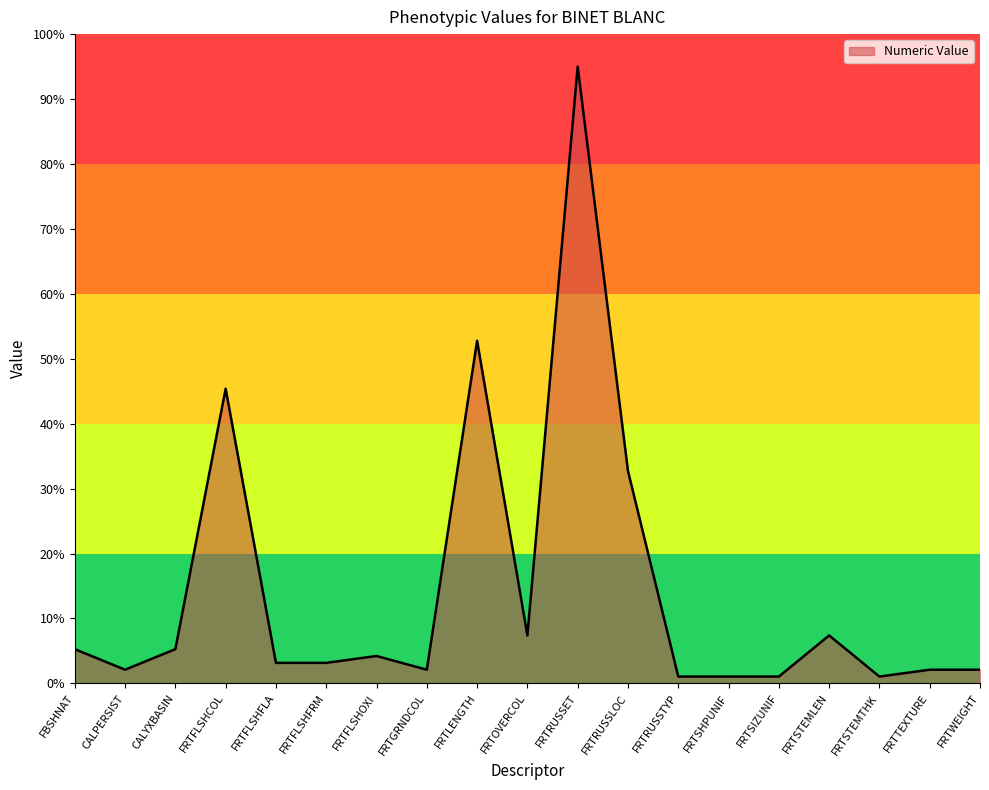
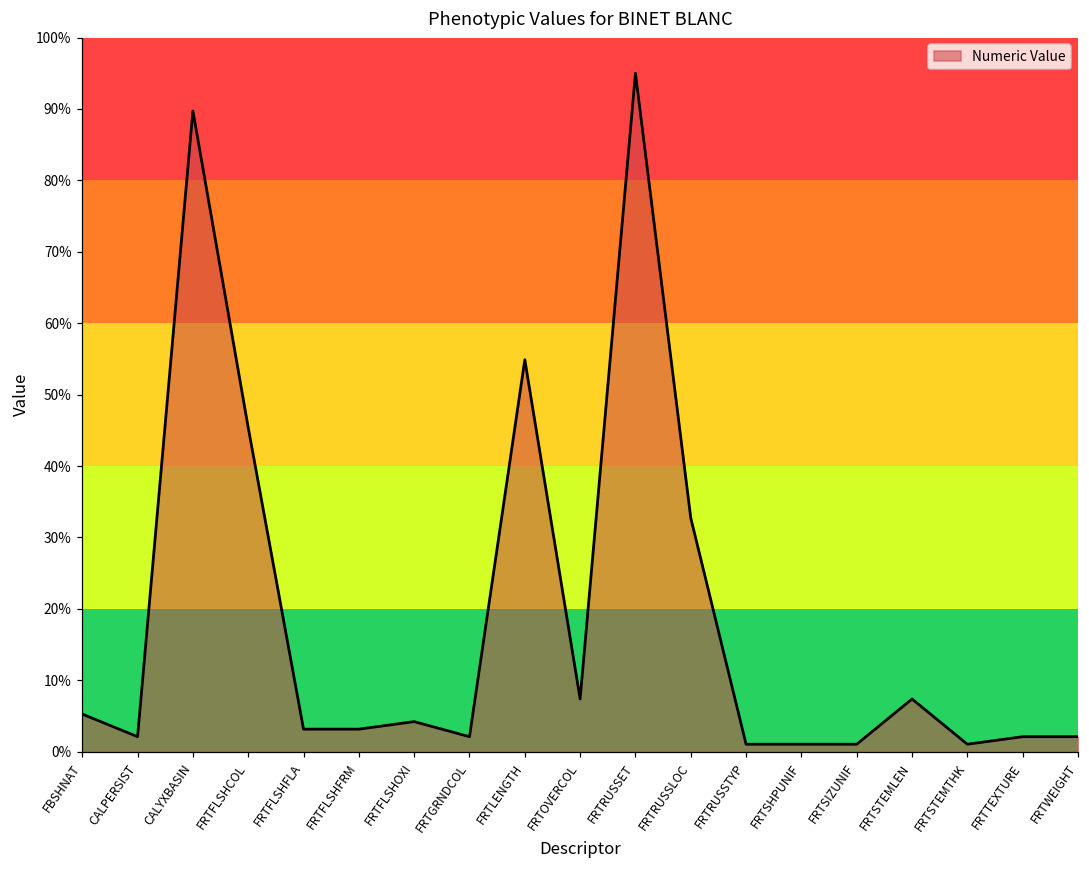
  {
    "FBSHNAT": "5%",
    "CALPERSIST": "2%",
-   "CALYXBASIN": "5%",
+   "CALYXBASIN": "90%",
    "FRTFLSHCOL": "45%",
    "FRTFLSHFLA": "3%",
    "FRTFLSHFRM": "3%",
    "FRTFLSHOXI": "4%",
    "FRTGRNDCOL": "2%",
-   "FRTLENGTH": "53%",
+   "FRTLENGTH": "55%",
    "FRTOVERCOL": "7%",
    "FRTRUSSET": "95%",
    "FRTRUSSLOC": "33%",
    "FRTRUSSTYP": "1%",
    "FRTSHPUNIF": "1%",
    "FRTSIZUNIF": "1%",
    "FRTSTEMLEN": "7%",
    "FRTSTEMTHK": "1%",
    "FRTTEXTURE": "2%",
    "FRTWEIGHT": "2%"
  }
